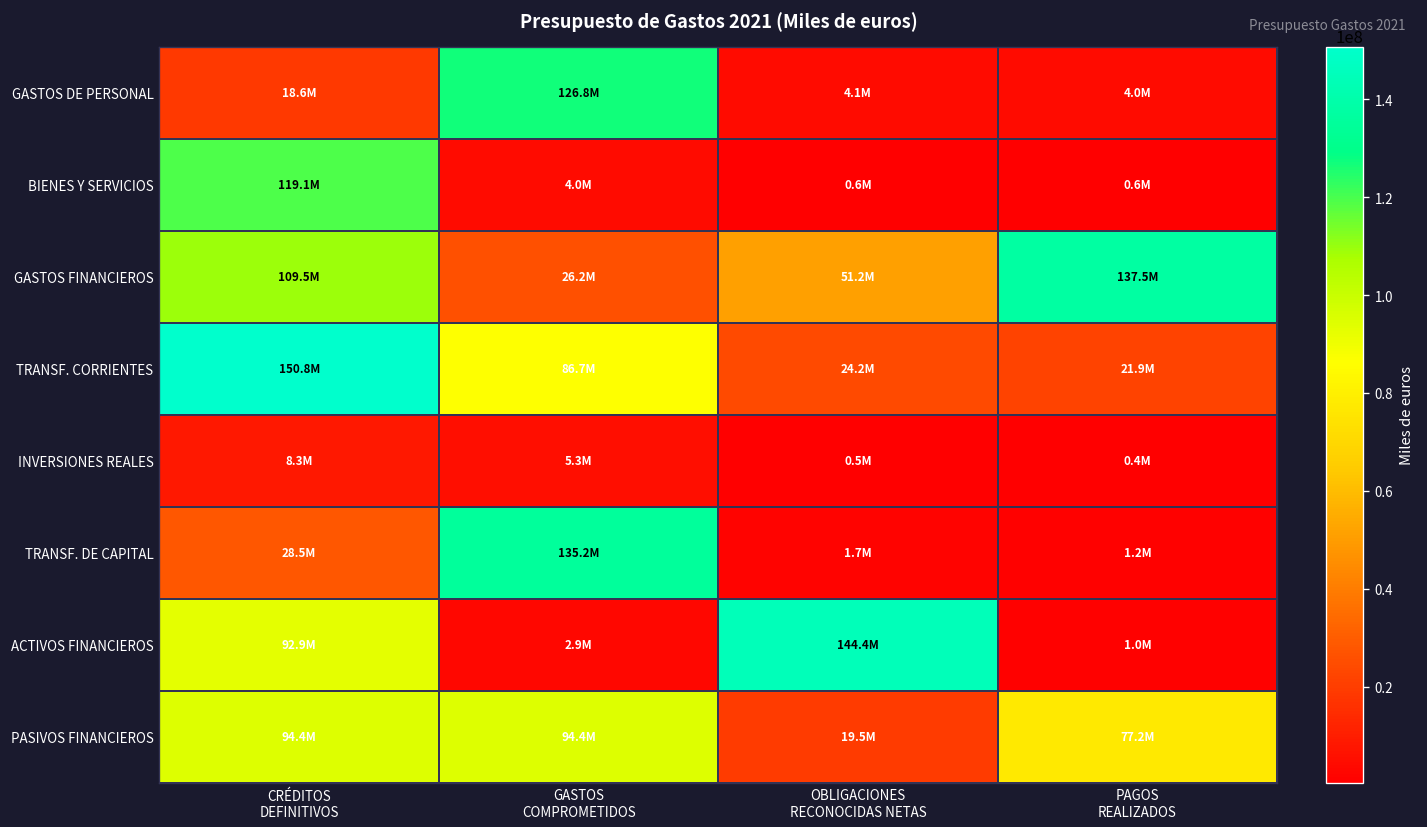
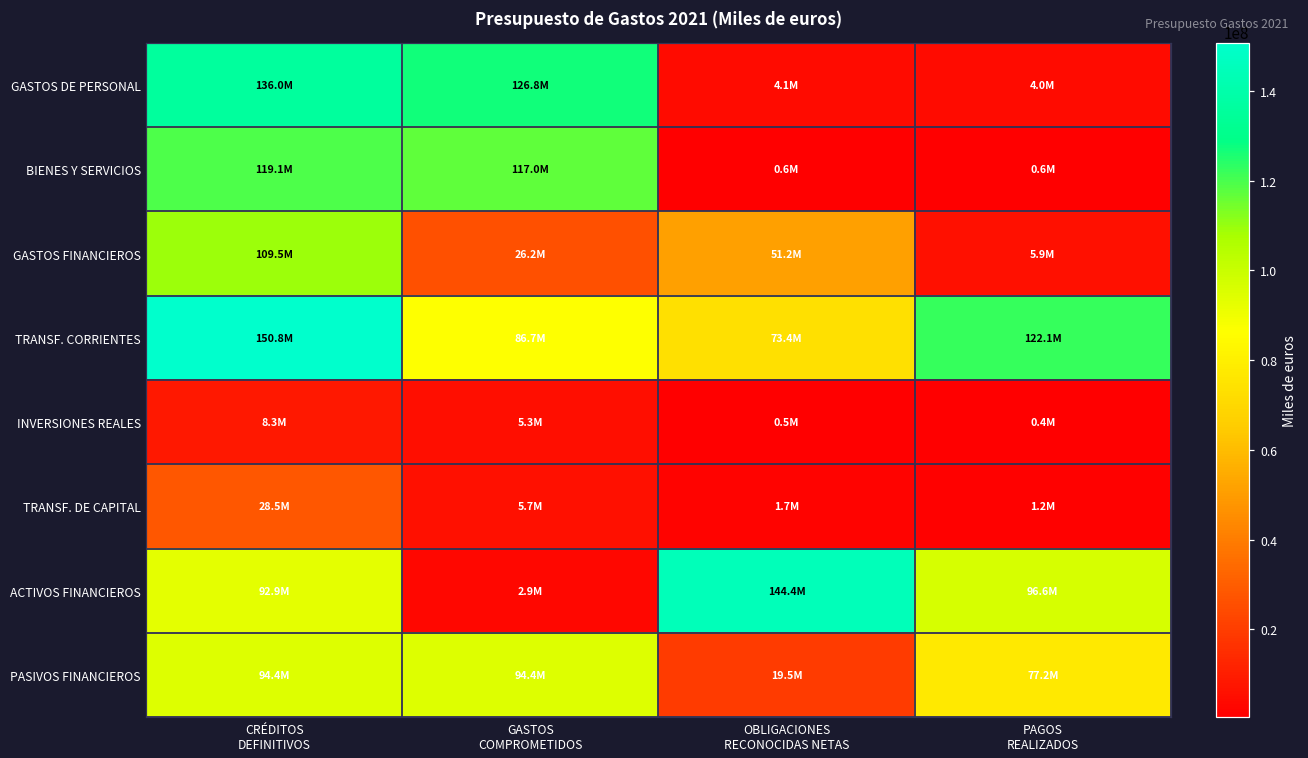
  {
    "GASTOS DE PERSONAL": {
-     "CRÉDITOS DEFINITIVOS": "18.6M",
+     "CRÉDITOS DEFINITIVOS": "136.0M",
      "GASTOS COMPROMETIDOS": "126.8M",
      "OBLIGACIONES RECONOCIDAS NETAS": "4.1M",
      "PAGOS REALIZADOS": "4.0M"
    },
    "BIENES Y SERVICIOS": {
      "CRÉDITOS DEFINITIVOS": "119.1M",
-     "GASTOS COMPROMETIDOS": "4.0M",
+     "GASTOS COMPROMETIDOS": "117.0M",
      "OBLIGACIONES RECONOCIDAS NETAS": "0.6M",
      "PAGOS REALIZADOS": "0.6M"
    },
    "GASTOS FINANCIEROS": {
      "CRÉDITOS DEFINITIVOS": "109.5M",
      "GASTOS COMPROMETIDOS": "26.2M",
      "OBLIGACIONES RECONOCIDAS NETAS": "51.2M",
-     "PAGOS REALIZADOS": "137.5M"
+     "PAGOS REALIZADOS": "5.9M"
    },
    "TRANSF. CORRIENTES": {
      "CRÉDITOS DEFINITIVOS": "150.8M",
      "GASTOS COMPROMETIDOS": "86.7M",
-     "OBLIGACIONES RECONOCIDAS NETAS": "24.2M",
-     "PAGOS REALIZADOS": "21.9M"
+     "OBLIGACIONES RECONOCIDAS NETAS": "73.4M",
+     "PAGOS REALIZADOS": "122.1M"
    },
    "INVERSIONES REALES": {
      "CRÉDITOS DEFINITIVOS": "8.3M",
      "GASTOS COMPROMETIDOS": "5.3M",
      "OBLIGACIONES RECONOCIDAS NETAS": "0.5M",
      "PAGOS REALIZADOS": "0.4M"
    },
    "TRANSF. DE CAPITAL": {
      "CRÉDITOS DEFINITIVOS": "28.5M",
-     "GASTOS COMPROMETIDOS": "135.2M",
+     "GASTOS COMPROMETIDOS": "5.7M",
      "OBLIGACIONES RECONOCIDAS NETAS": "1.7M",
      "PAGOS REALIZADOS": "1.2M"
    },
    "ACTIVOS FINANCIEROS": {
      "CRÉDITOS DEFINITIVOS": "92.9M",
      "GASTOS COMPROMETIDOS": "2.9M",
      "OBLIGACIONES RECONOCIDAS NETAS": "144.4M",
-     "PAGOS REALIZADOS": "1.0M"
+     "PAGOS REALIZADOS": "96.6M"
    },
    "PASIVOS FINANCIEROS": {
      "CRÉDITOS DEFINITIVOS": "94.4M",
      "GASTOS COMPROMETIDOS": "94.4M",
      "OBLIGACIONES RECONOCIDAS NETAS": "19.5M",
      "PAGOS REALIZADOS": "77.2M"
    }
  }
